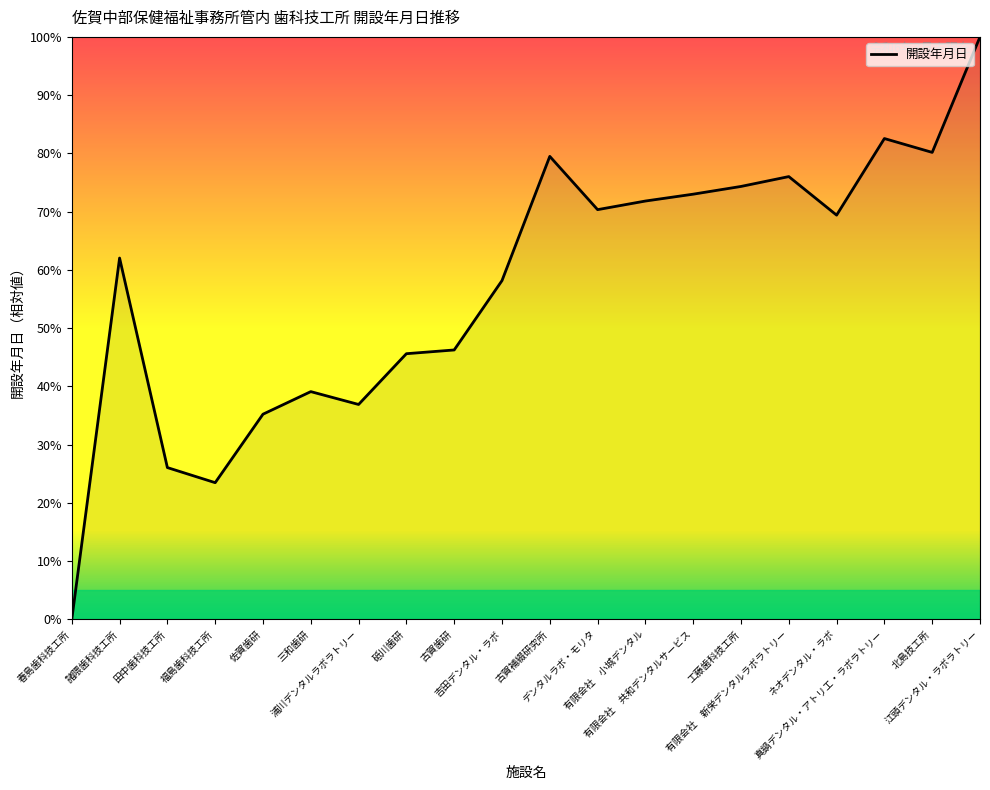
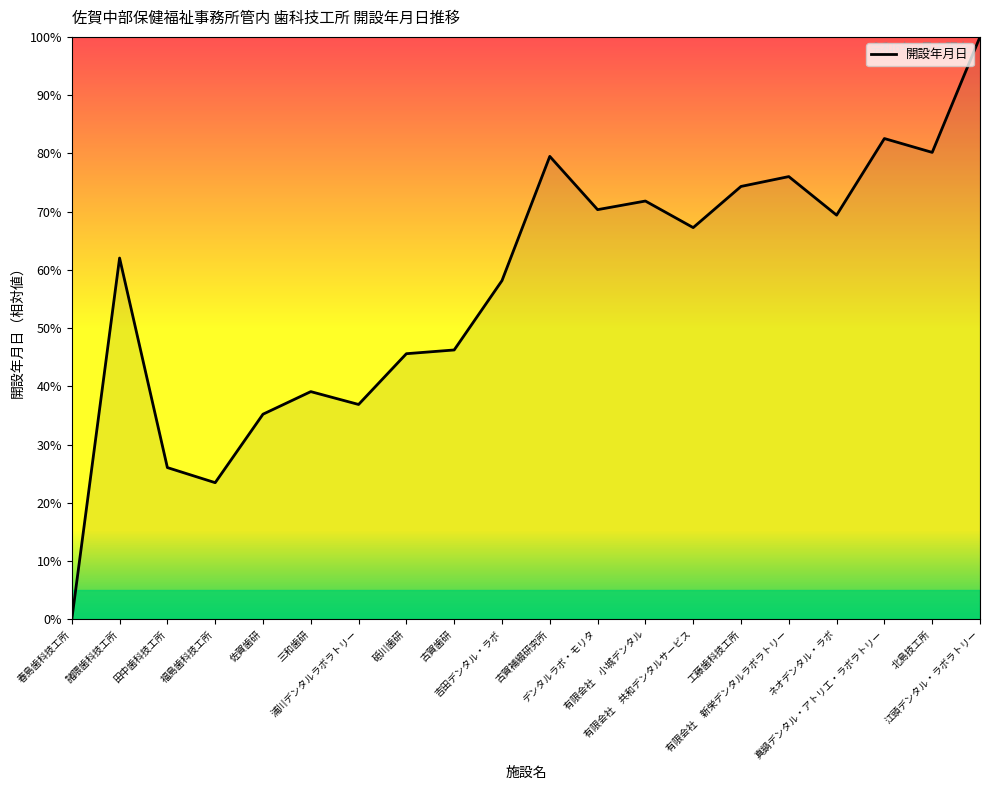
  {
    "諸隈歯科技工所": "62%",
    "田中歯科技工所": "26%",
    "福島歯科技工所": "23%",
    "佐賀歯研": "35%",
    "三和歯研": "39%",
    "浦川デンタルラボラトリー": "37%",
    "砥川歯研": "46%",
    "古賀歯研": "46%",
    "吉田デンタル・ラボ": "58%",
    "古賀補綴研究所": "79%",
    "デンタルラボ・モリタ": "70%",
    "有限会社 小城デンタル": "72%",
-   "有限会社 共和デンタルサービス": "73%",
+   "有限会社 共和デンタルサービス": "67%",
    "工藤歯科技工所": "74%",
    "有限会社 新栄デンタルラボラトリー": "76%",
    "ネオデンタル・ラボ": "69%",
    "真鍋デンタル・アトリエ・ラボラトリー": "83%",
    "北島技工所": "80%",
    "江頭デンタル・ラボラトリー": "100%"
  }
